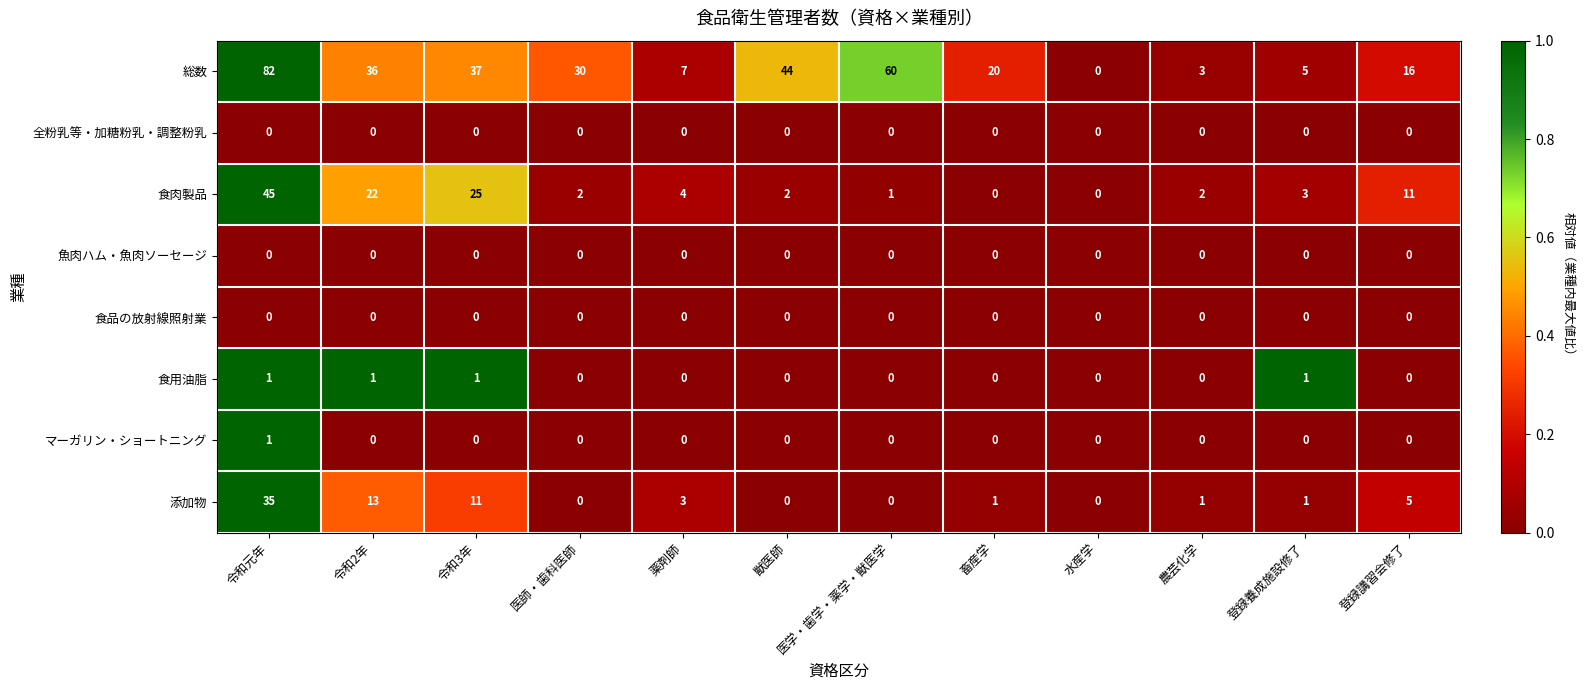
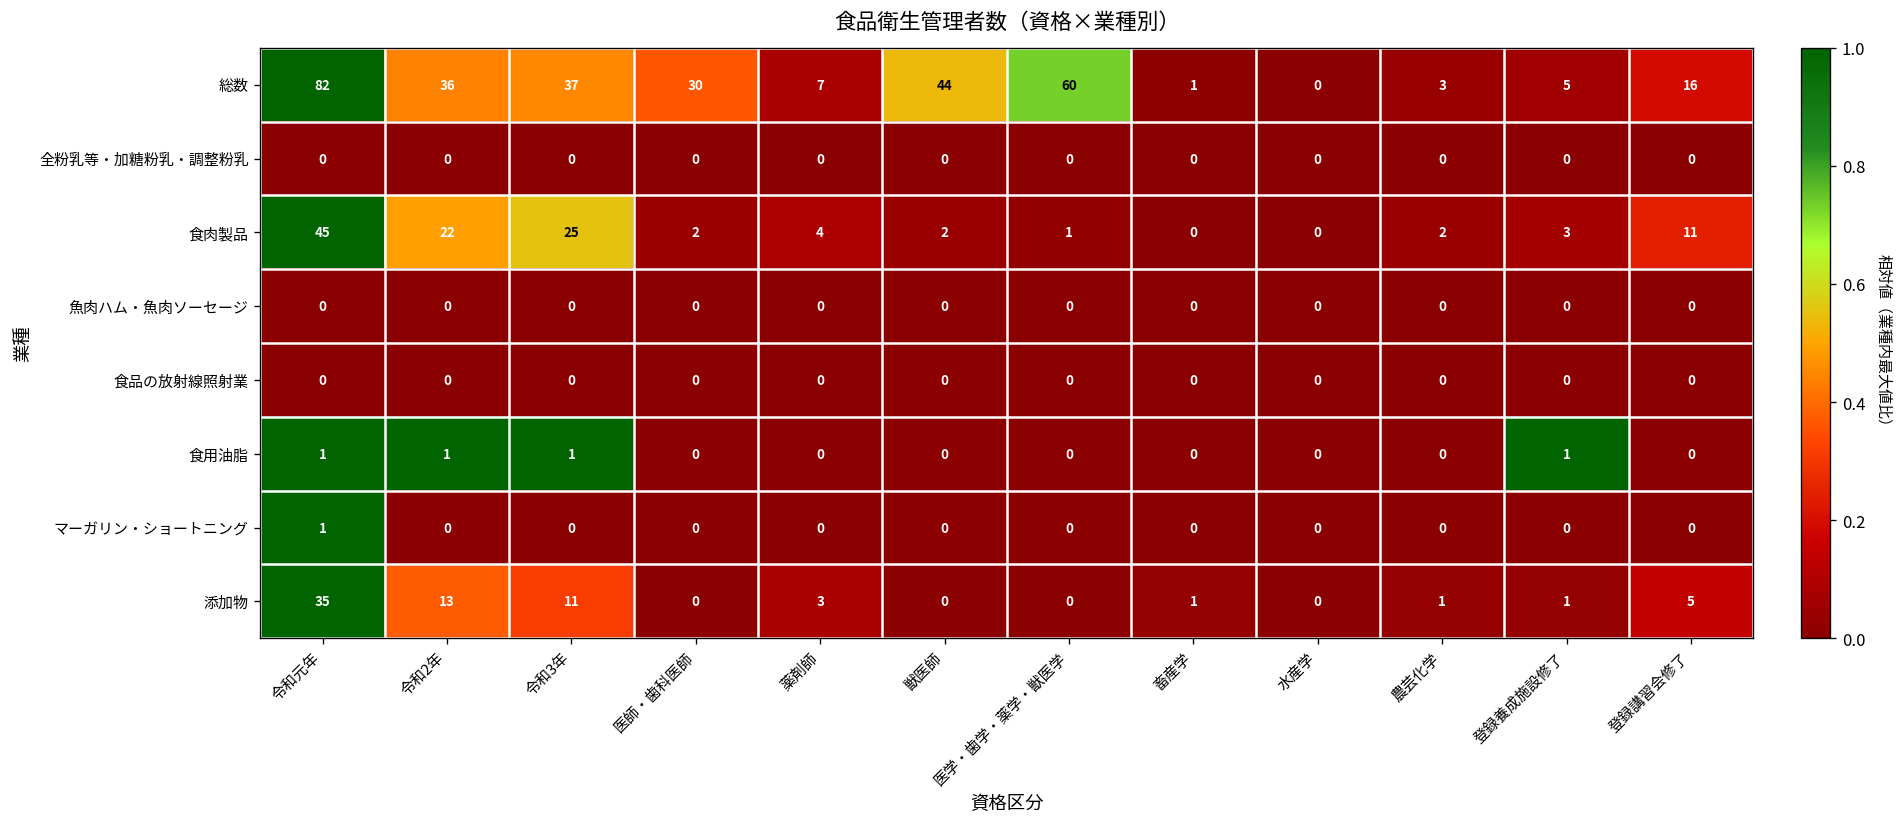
  {
    "総数": {
      "令和元年": 82,
      "令和2年": 36,
      "令和3年": 37,
      "医師・歯科医師": 30,
      "薬剤師": 7,
      "獣医師": 44,
      "医学・歯学・薬学・獣医学": 60,
-     "畜産学": 20,
+     "畜産学": 1,
      "水産学": 0,
      "農芸化学": 3,
      "登録養成施設修了": 5,
      "登録講習会修了": 16
    },
    "全粉乳等・加糖粉乳・調整粉乳": {
      "令和元年": 0,
      "令和2年": 0,
      "令和3年": 0,
      "医師・歯科医師": 0,
      "薬剤師": 0,
      "獣医師": 0,
      "医学・歯学・薬学・獣医学": 0,
      "畜産学": 0,
      "水産学": 0,
      "農芸化学": 0,
      "登録養成施設修了": 0,
      "登録講習会修了": 0
    },
    "食肉製品": {
      "令和元年": 45,
      "令和2年": 22,
      "令和3年": 25,
      "医師・歯科医師": 2,
      "薬剤師": 4,
      "獣医師": 2,
      "医学・歯学・薬学・獣医学": 1,
      "畜産学": 0,
      "水産学": 0,
      "農芸化学": 2,
      "登録養成施設修了": 3,
      "登録講習会修了": 11
    },
    "魚肉ハム・魚肉ソーセージ": {
      "令和元年": 0,
      "令和2年": 0,
      "令和3年": 0,
      "医師・歯科医師": 0,
      "薬剤師": 0,
      "獣医師": 0,
      "医学・歯学・薬学・獣医学": 0,
      "畜産学": 0,
      "水産学": 0,
      "農芸化学": 0,
      "登録養成施設修了": 0,
      "登録講習会修了": 0
    },
    "食品の放射線照射業": {
      "令和元年": 0,
      "令和2年": 0,
      "令和3年": 0,
      "医師・歯科医師": 0,
      "薬剤師": 0,
      "獣医師": 0,
      "医学・歯学・薬学・獣医学": 0,
      "畜産学": 0,
      "水産学": 0,
      "農芸化学": 0,
      "登録養成施設修了": 0,
      "登録講習会修了": 0
    },
    "食用油脂": {
      "令和元年": 1,
      "令和2年": 1,
      "令和3年": 1,
      "医師・歯科医師": 0,
      "薬剤師": 0,
      "獣医師": 0,
      "医学・歯学・薬学・獣医学": 0,
      "畜産学": 0,
      "水産学": 0,
      "農芸化学": 0,
      "登録養成施設修了": 1,
      "登録講習会修了": 0
    },
    "マーガリン・ショートニング": {
      "令和元年": 1,
      "令和2年": 0,
      "令和3年": 0,
      "医師・歯科医師": 0,
      "薬剤師": 0,
      "獣医師": 0,
      "医学・歯学・薬学・獣医学": 0,
      "畜産学": 0,
      "水産学": 0,
      "農芸化学": 0,
      "登録養成施設修了": 0,
      "登録講習会修了": 0
    },
    "添加物": {
      "令和元年": 35,
      "令和2年": 13,
      "令和3年": 11,
      "医師・歯科医師": 0,
      "薬剤師": 3,
      "獣医師": 0,
      "医学・歯学・薬学・獣医学": 0,
      "畜産学": 1,
      "水産学": 0,
      "農芸化学": 1,
      "登録養成施設修了": 1,
      "登録講習会修了": 5
    }
  }
